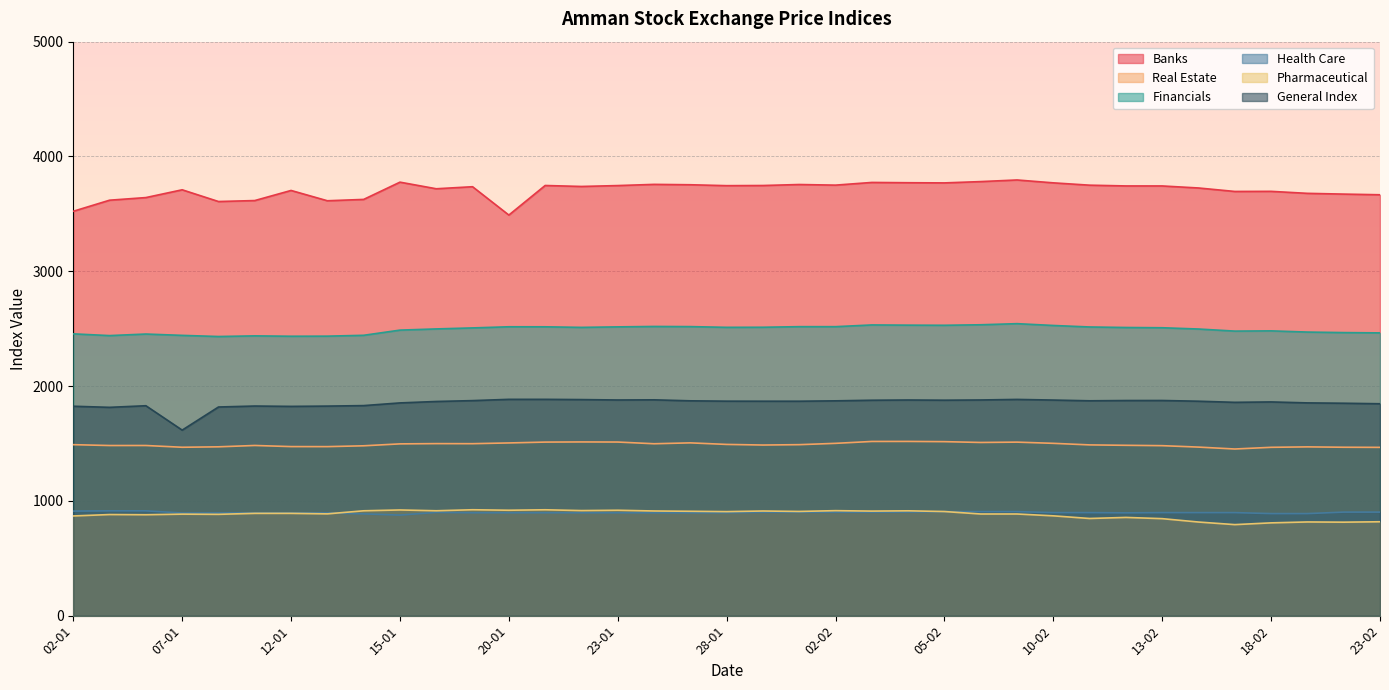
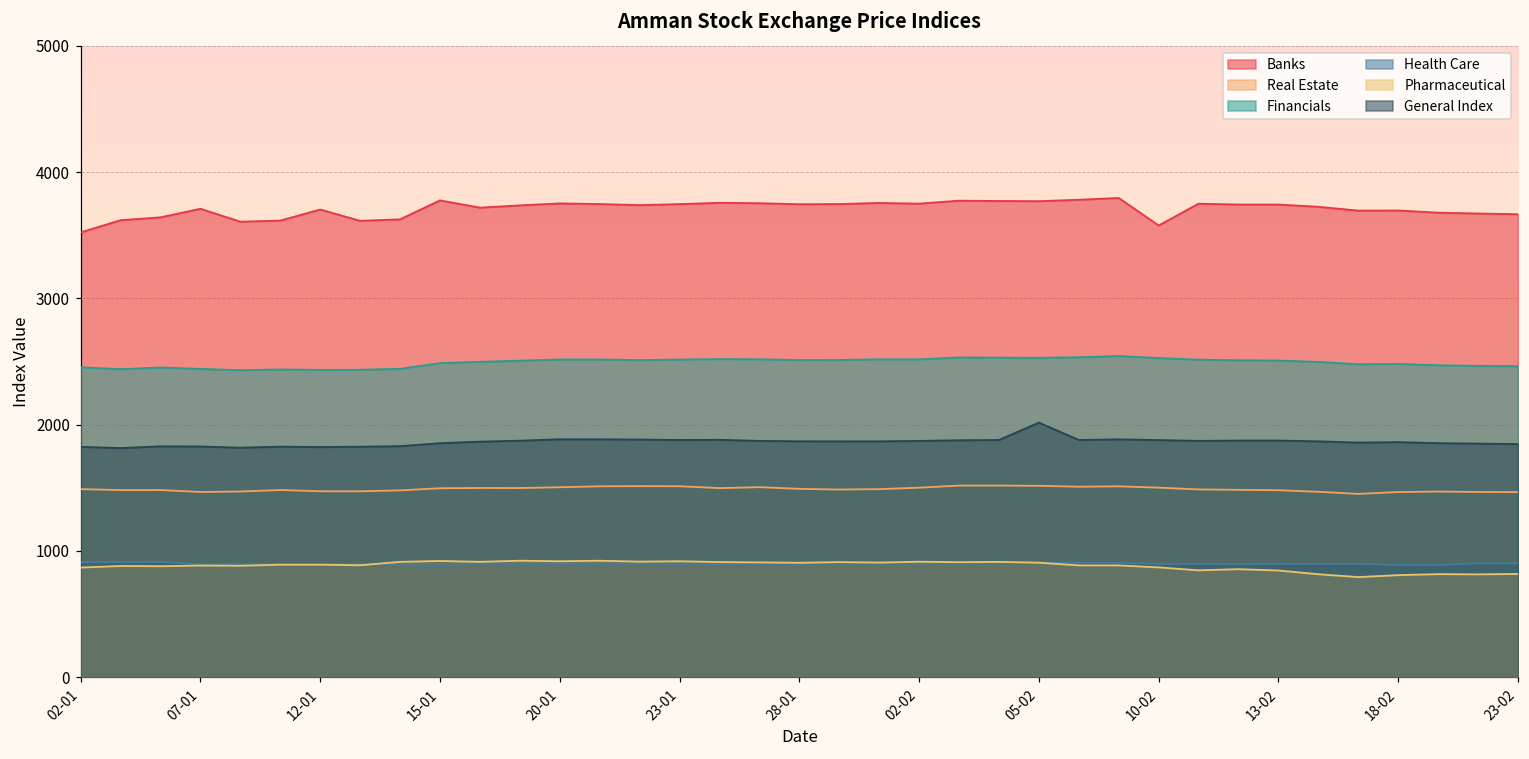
  {
    "Banks": {
      "02-01": 3520,
      "07-01": 3710,
      "12-01": 3700,
      "15-01": 3780,
-     "20-01": 3490,
+     "20-01": 3750,
      "23-01": 3750,
      "28-01": 3750,
      "02-02": 3750,
      "05-02": 3770,
-     "10-02": 3770,
+     "10-02": 3580,
      "13-02": 3740,
      "18-02": 3700,
      "23-02": 3670
    },
    "General Index": {
      "02-01": 1820,
-     "07-01": 1620,
+     "07-01": 1830,
      "12-01": 1820,
      "15-01": 1850,
      "20-01": 1880,
      "23-01": 1880,
      "28-01": 1870,
      "02-02": 1870,
-     "05-02": 1880,
+     "05-02": 2020,
      "10-02": 1880,
      "13-02": 1870,
      "18-02": 1860,
      "23-02": 1850
    }
  }
